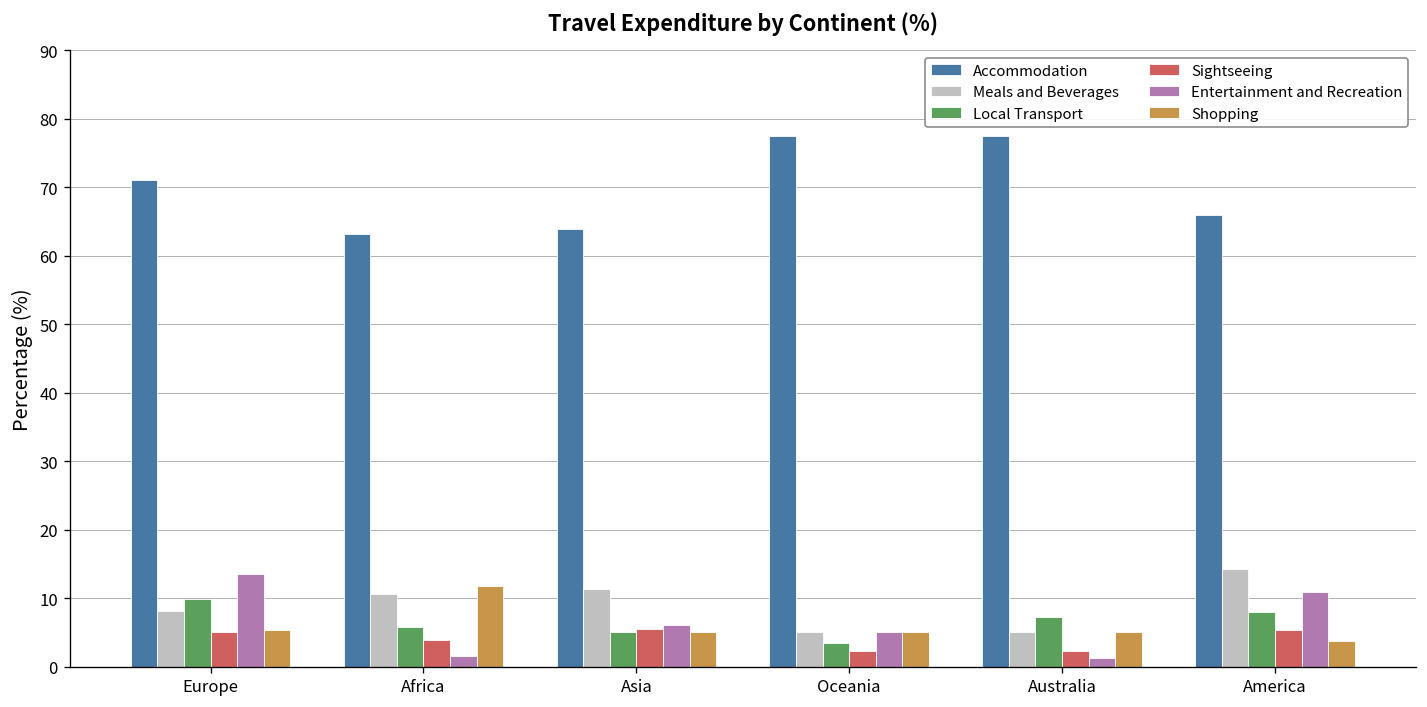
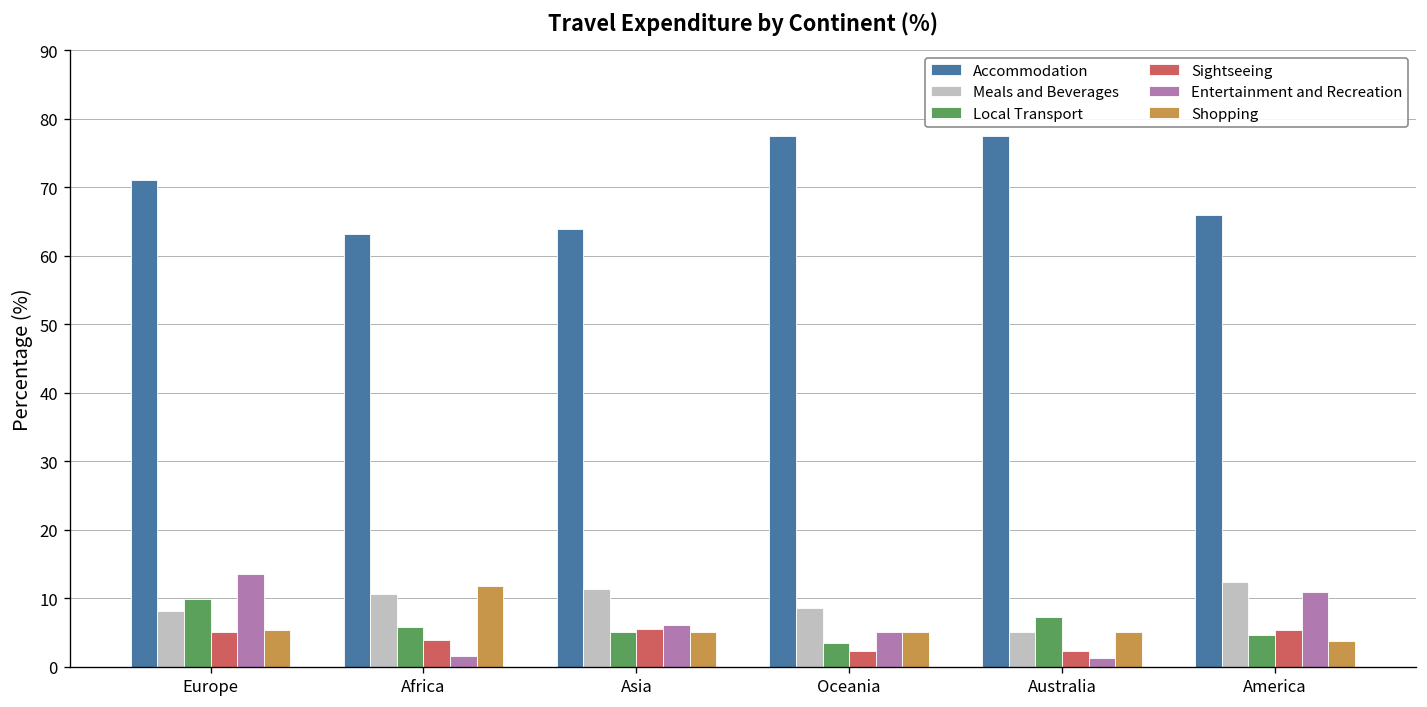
  {
    "Accommodation": {
      "Europe": 71,
      "Africa": 63,
      "Asia": 64,
      "Oceania": 77,
      "Australia": 77,
      "America": 66
    },
    "Meals and Beverages": {
      "Europe": 8,
      "Africa": 11,
      "Asia": 11,
-     "Oceania": 5,
+     "Oceania": 9,
      "Australia": 5,
-     "America": 14
+     "America": 12
    },
    "Local Transport": {
      "Europe": 10,
      "Africa": 6,
      "Asia": 5,
      "Oceania": 4,
      "Australia": 7,
-     "America": 8
+     "America": 5
    },
    "Entertainment and Recreation": {
      "Europe": 14,
      "Africa": 2,
      "Asia": 6,
      "Oceania": 5,
      "Australia": 1,
      "America": 11
    }
  }
